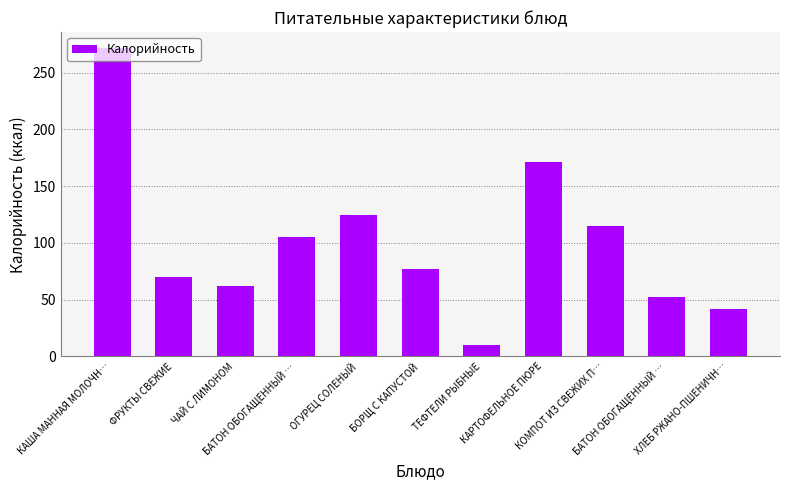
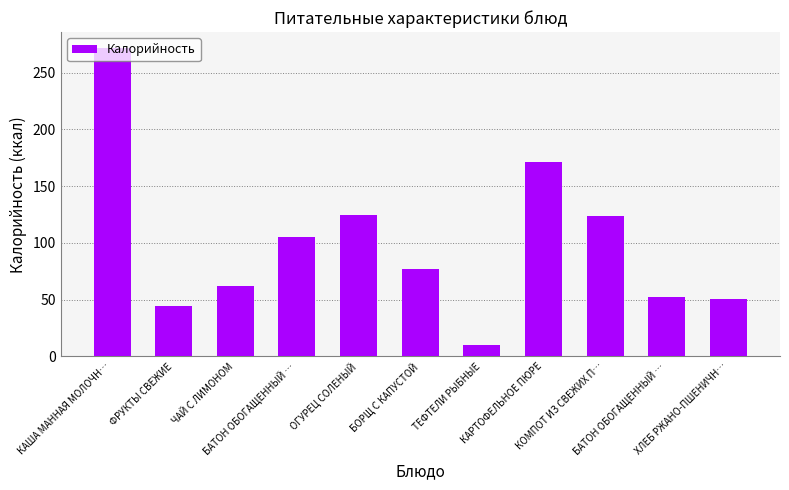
  {
-   "ФРУКТЫ СВЕЖИЕ": 70,
+   "ФРУКТЫ СВЕЖИЕ": 45,
    "ЧАЙ С ЛИМОНОМ": 62,
    "ОГУРЕЦ СОЛЕНЫЙ": 125,
    "БОРЩ С КАПУСТОЙ": 77,
    "ТЕФТЕЛИ РЫБНЫЕ": 10,
    "КАРТОФЕЛЬНОЕ ПЮРЕ": 172,
-   "КОМПОТ ИЗ СВЕЖИХ П…": 115,
-   "ХЛЕБ РЖАНО-ПШЕНИЧН…": 42
+   "КОМПОТ ИЗ СВЕЖИХ П…": 124,
+   "ХЛЕБ РЖАНО-ПШЕНИЧН…": 51
  }
